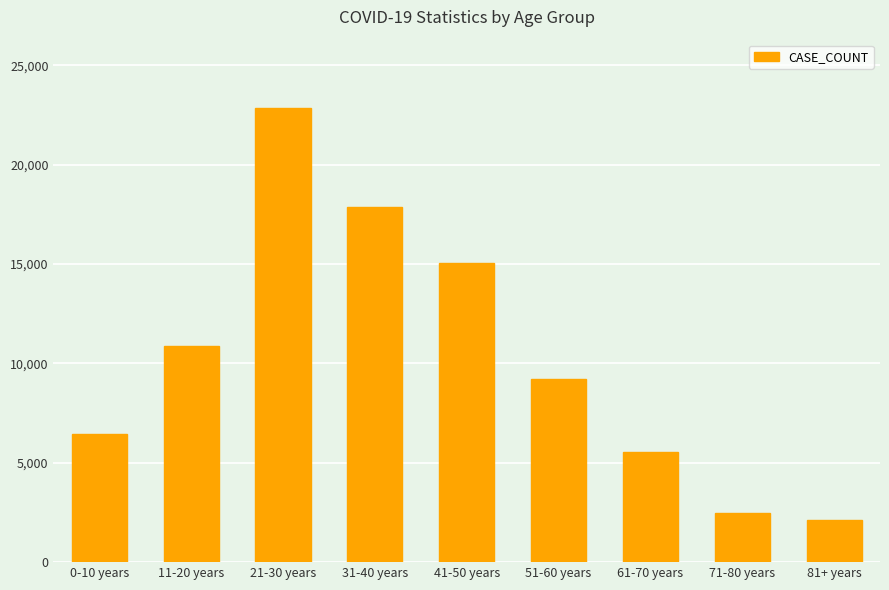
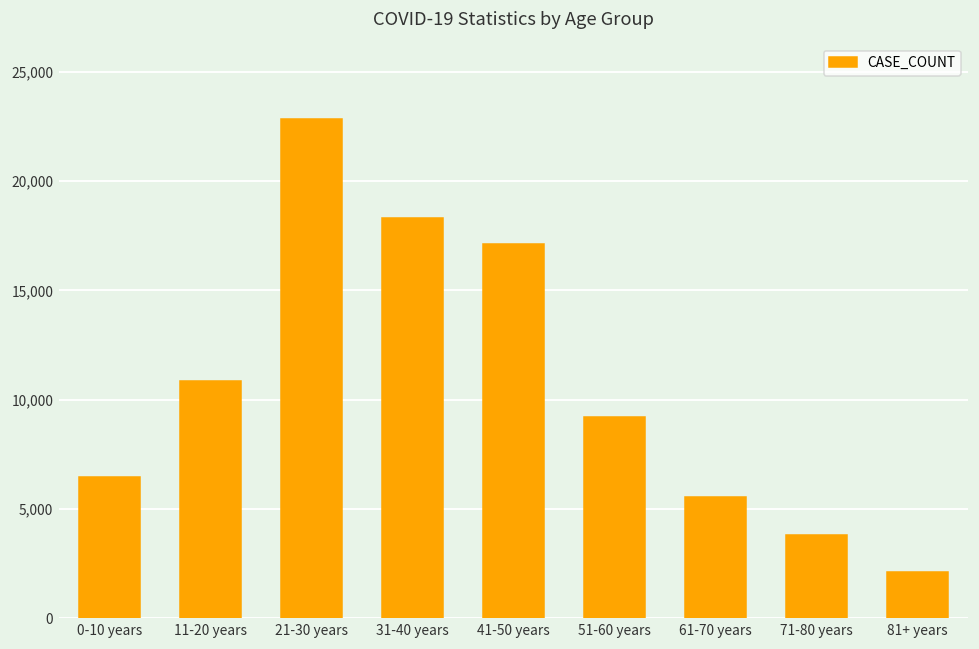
  {
    "0-10 years": "6,500",
    "11-20 years": "10,900",
    "21-30 years": "22,900",
-   "31-40 years": "17,900",
-   "41-50 years": "15,000",
+   "31-40 years": "18,300",
+   "41-50 years": "17,100",
    "51-60 years": "9,200",
    "61-70 years": "5,600",
-   "71-80 years": "2,500",
+   "71-80 years": "3,800",
    "81+ years": "2,100"
  }
